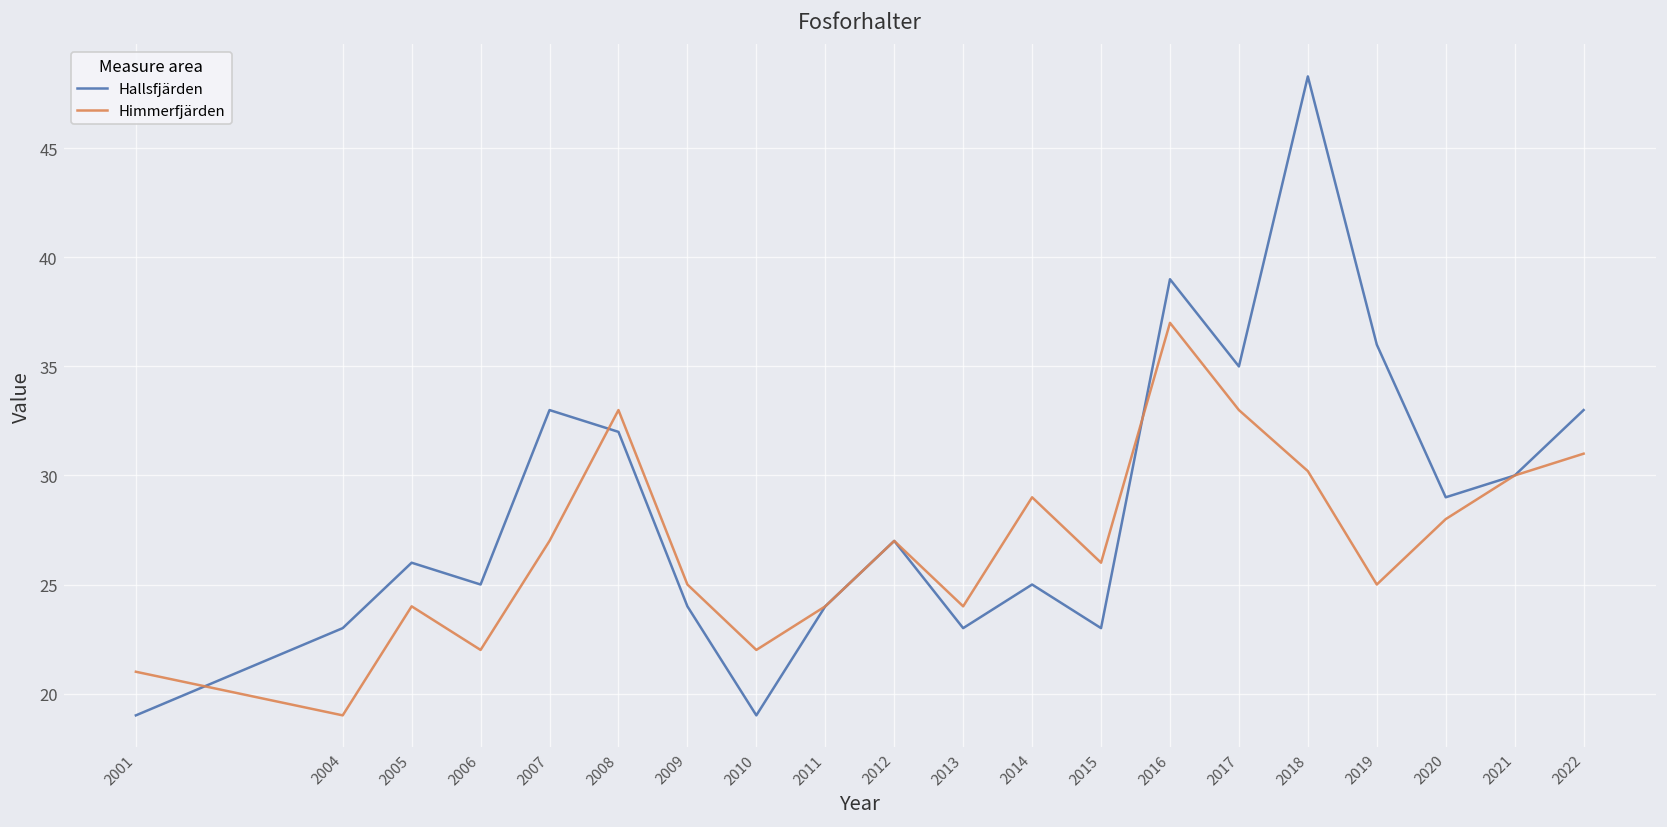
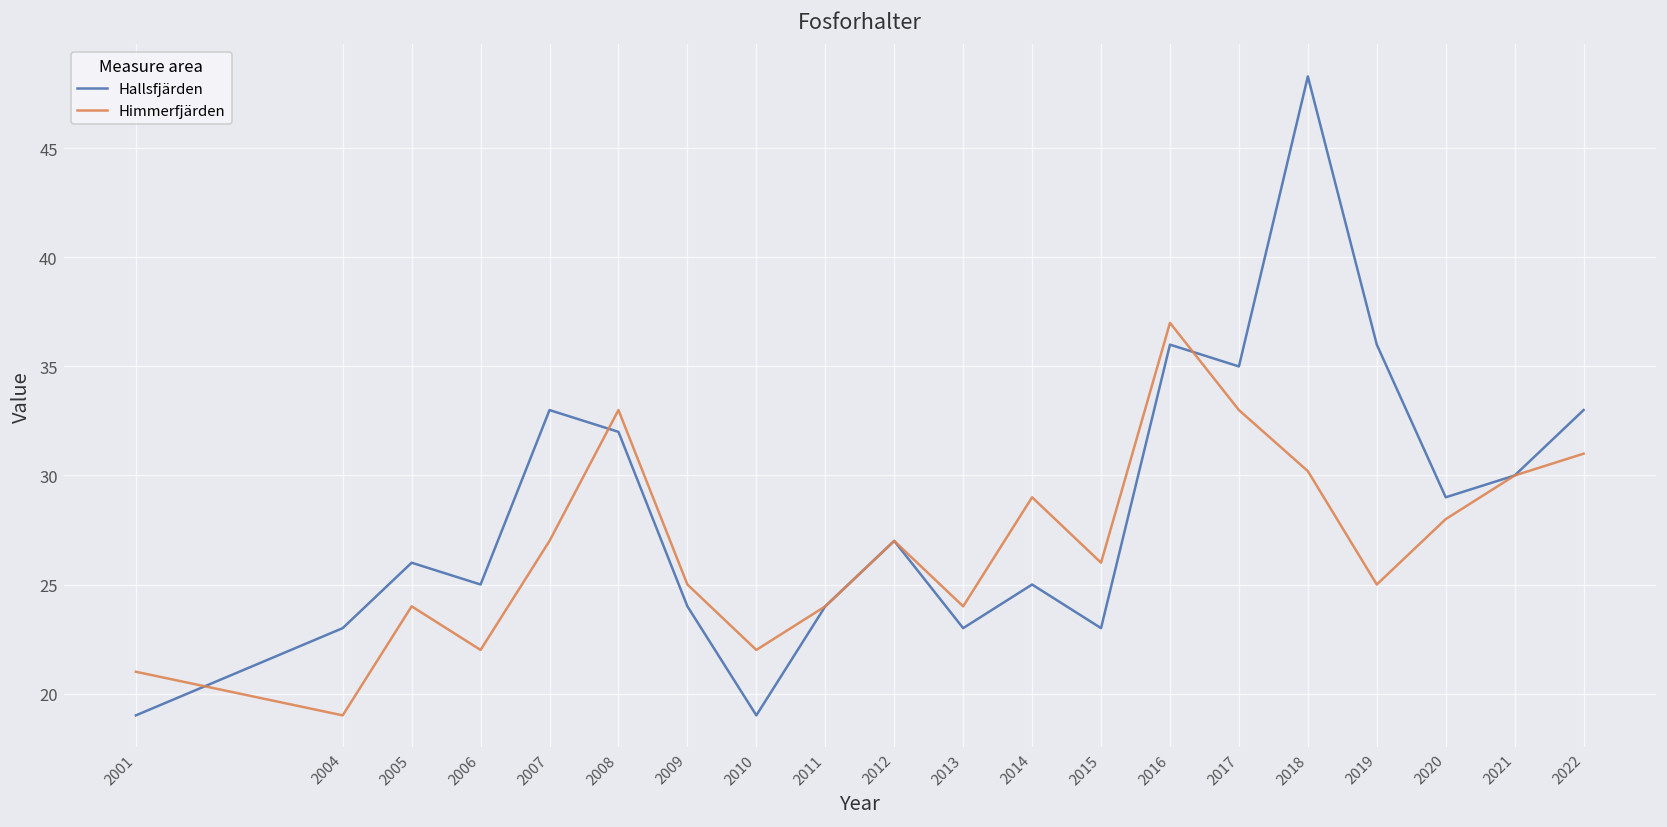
  {
    "Hallsfjärden": {
      "2001": 19,
      "2004": 23,
      "2005": 26,
      "2006": 25,
      "2007": 33,
      "2008": 32,
      "2009": 24,
      "2010": 19,
      "2013": 23,
      "2014": 25,
      "2015": 23,
-     "2016": 39,
+     "2016": 36,
      "2017": 35,
      "2018": 48.3,
      "2019": 36,
      "2020": 29,
      "2022": 33
    },
    "Himmerfjärden": {
      "2001": 21,
      "2004": 19,
      "2005": 24,
      "2006": 22,
      "2007": 27,
      "2008": 33,
      "2009": 25,
      "2010": 22,
      "2013": 24,
      "2014": 29,
      "2015": 26,
      "2016": 37,
      "2017": 33,
      "2018": 30.2,
      "2019": 25,
      "2020": 28,
      "2022": 31
    }
  }
